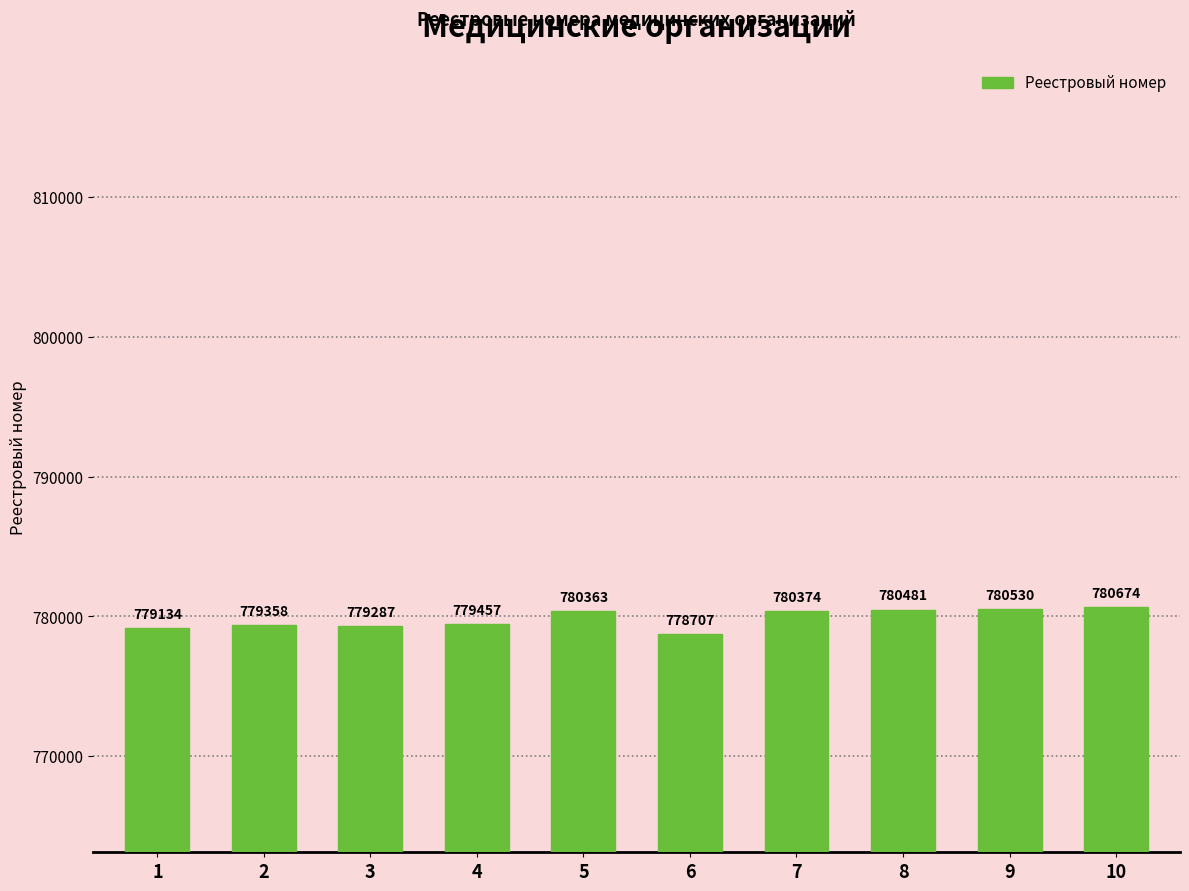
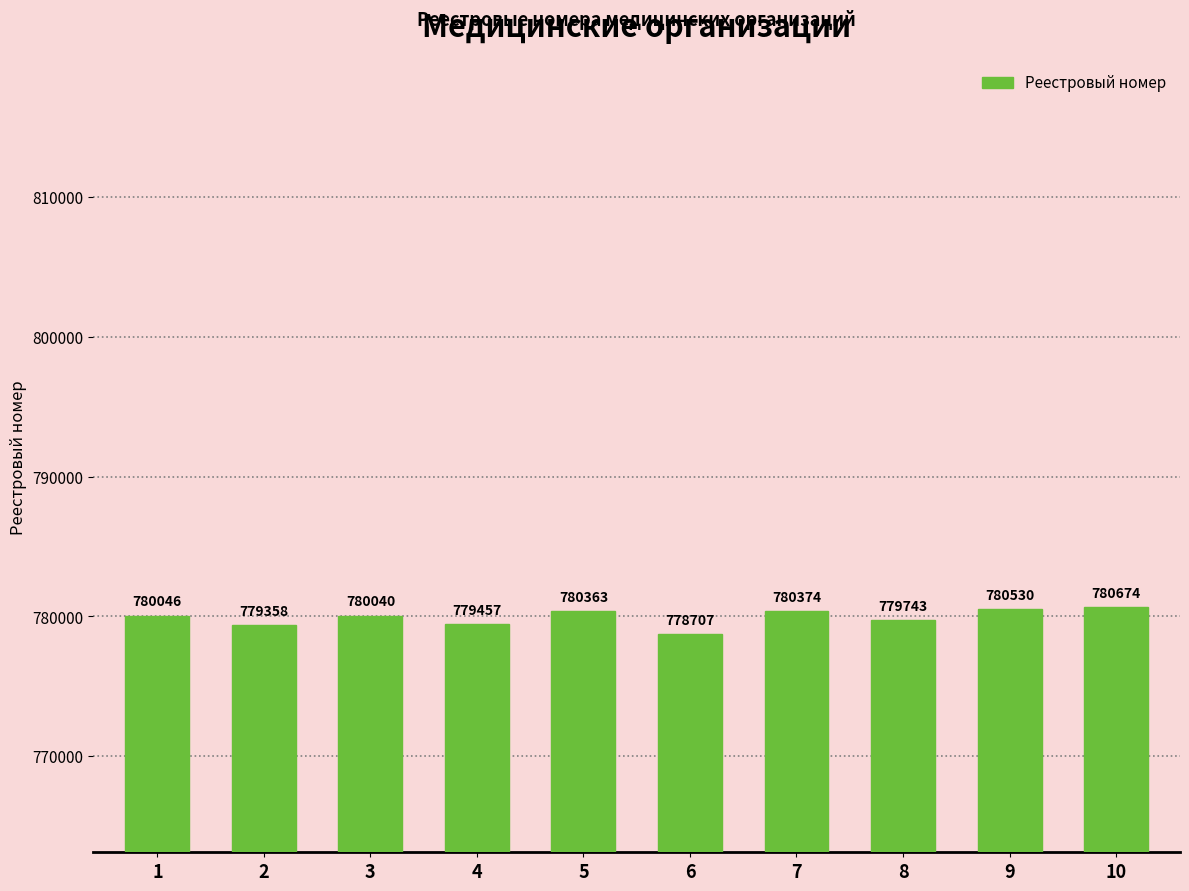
  {
-   "1": 779134,
+   "1": 780046,
    "2": 779358,
-   "3": 779287,
+   "3": 780040,
    "4": 779457,
    "5": 780363,
    "6": 778707,
    "7": 780374,
-   "8": 780481,
+   "8": 779743,
    "9": 780530,
    "10": 780674
  }
